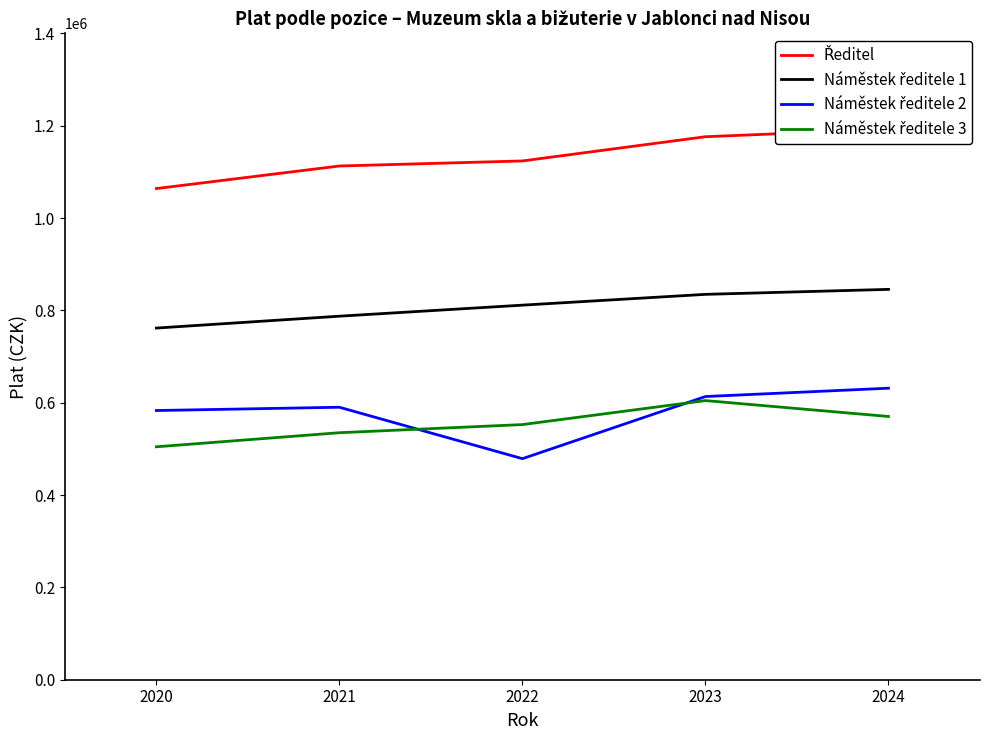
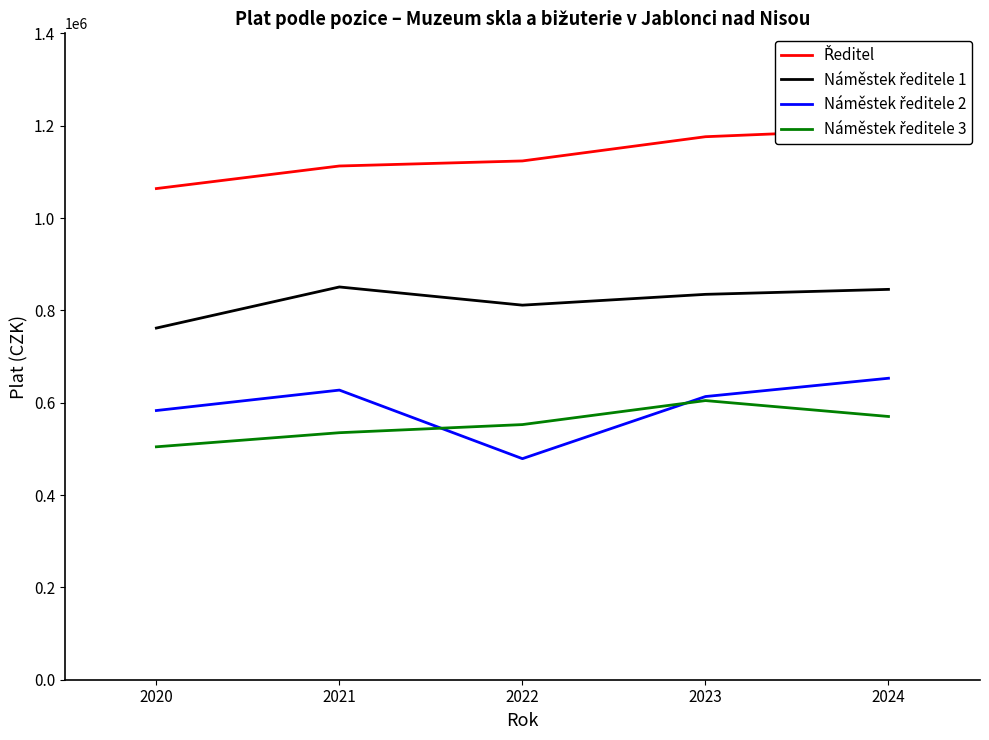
  {
    "Ředitel": {
      "2020": 1060000,
      "2021": 1110000,
      "2022": 1120000,
      "2023": 1180000
    },
    "Náměstek ředitele 1": {
      "2020": 760000,
-     "2021": 790000,
+     "2021": 850000,
      "2022": 810000,
      "2023": 830000,
      "2024": 850000
    },
    "Náměstek ředitele 2": {
      "2020": 580000,
-     "2021": 590000,
+     "2021": 630000,
      "2022": 480000,
      "2023": 610000,
-     "2024": 630000
+     "2024": 650000
    },
    "Náměstek ředitele 3": {
      "2020": 500000,
      "2021": 540000,
      "2022": 550000,
      "2023": 600000,
      "2024": 570000
    }
  }
